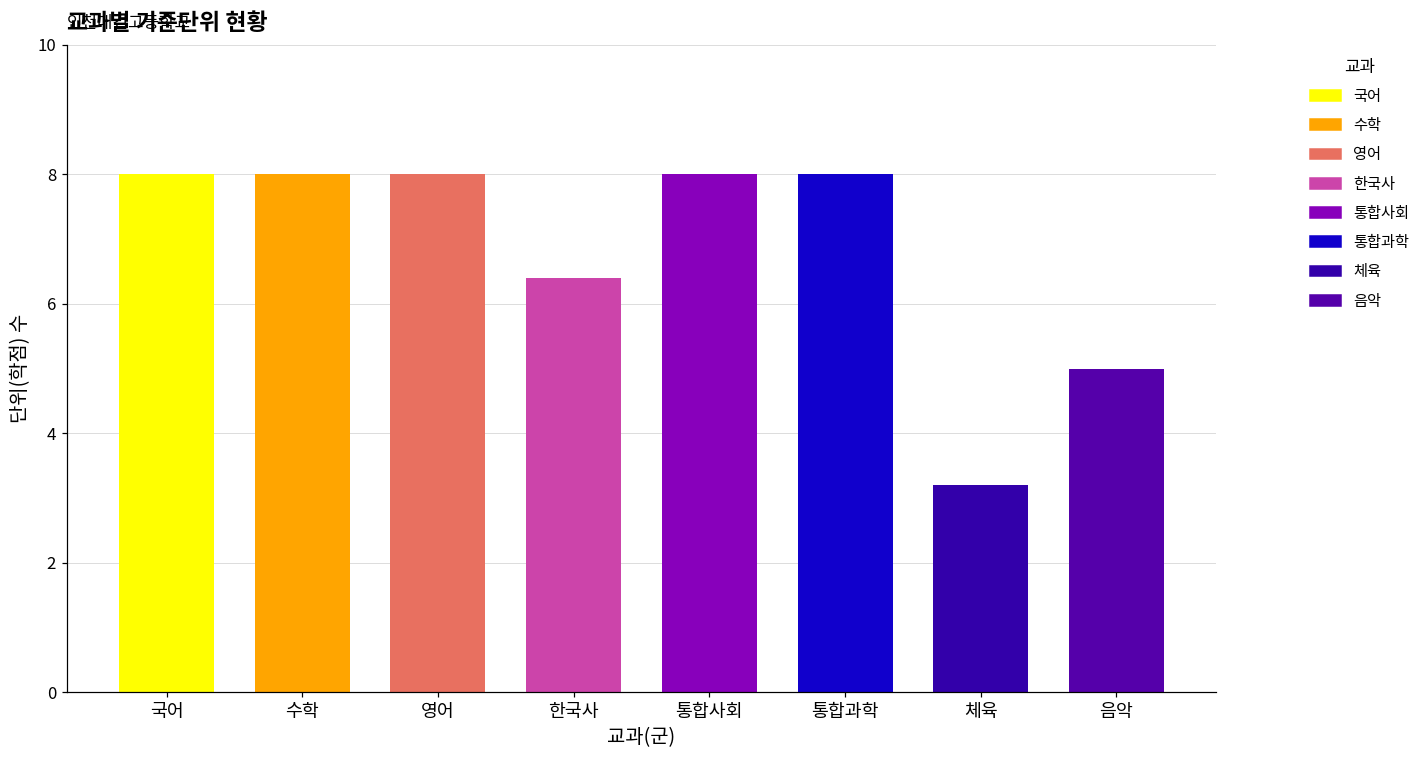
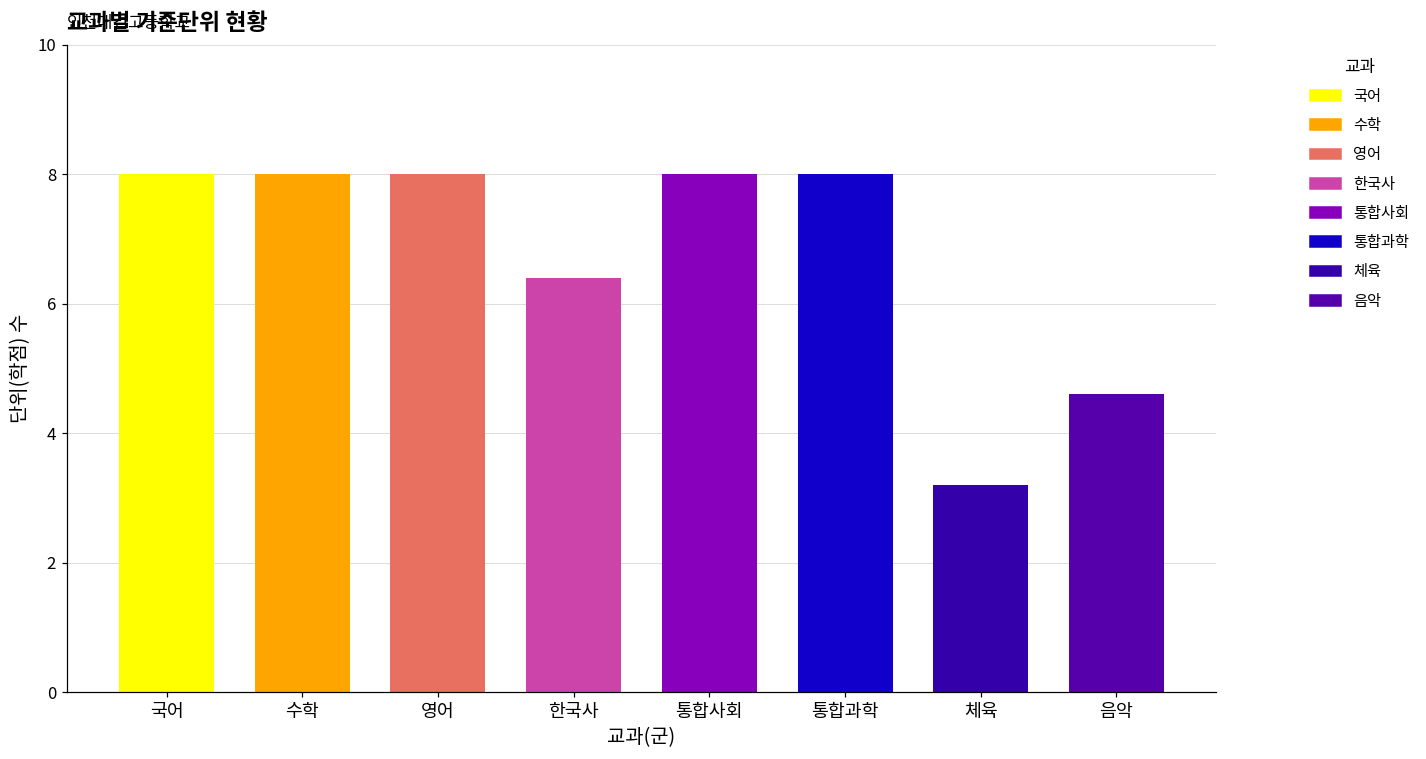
  {
    "국어": 8.0,
    "수학": 8.0,
    "영어": 8.0,
    "한국사": 6.4,
    "통합사회": 8.0,
    "통합과학": 8.0,
    "체육": 3.2,
-   "음악": 5.0
+   "음악": 4.6
  }
